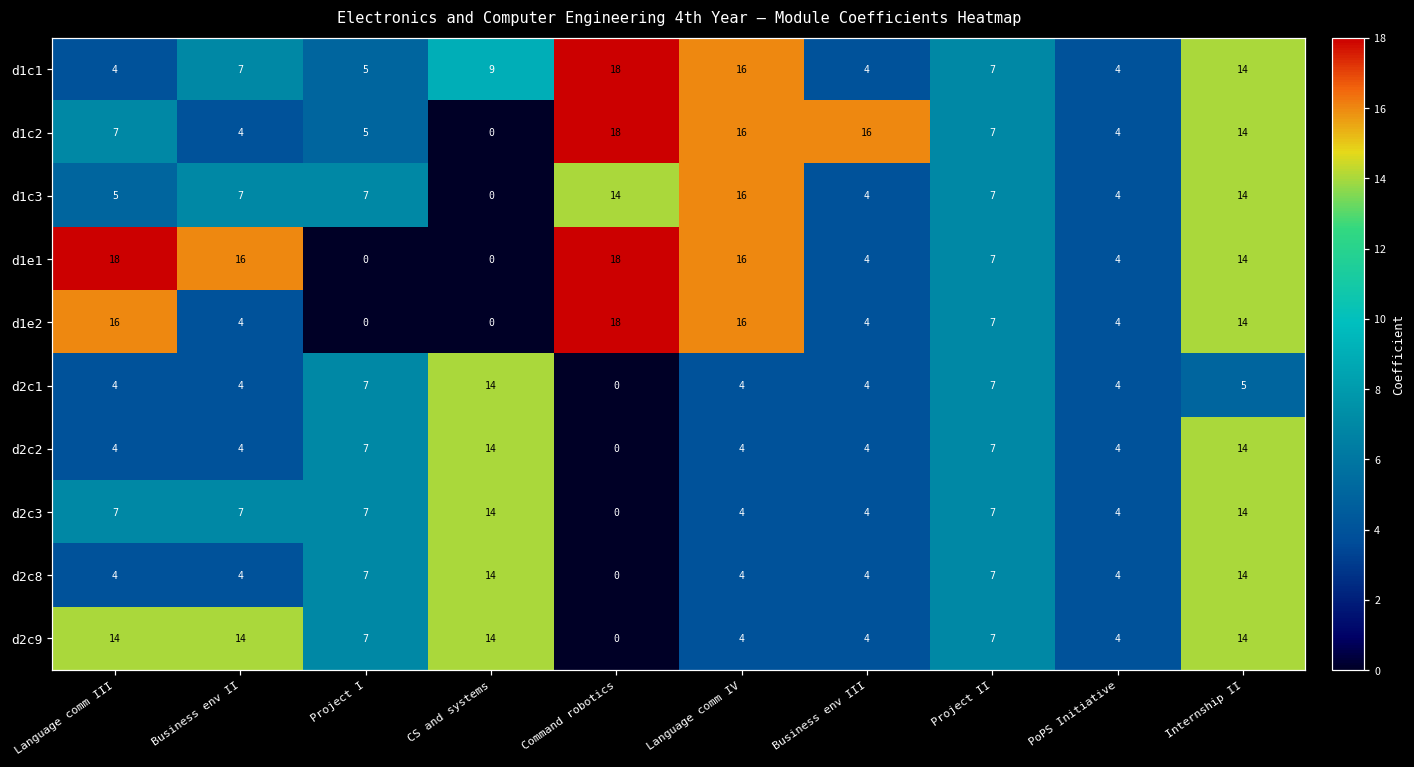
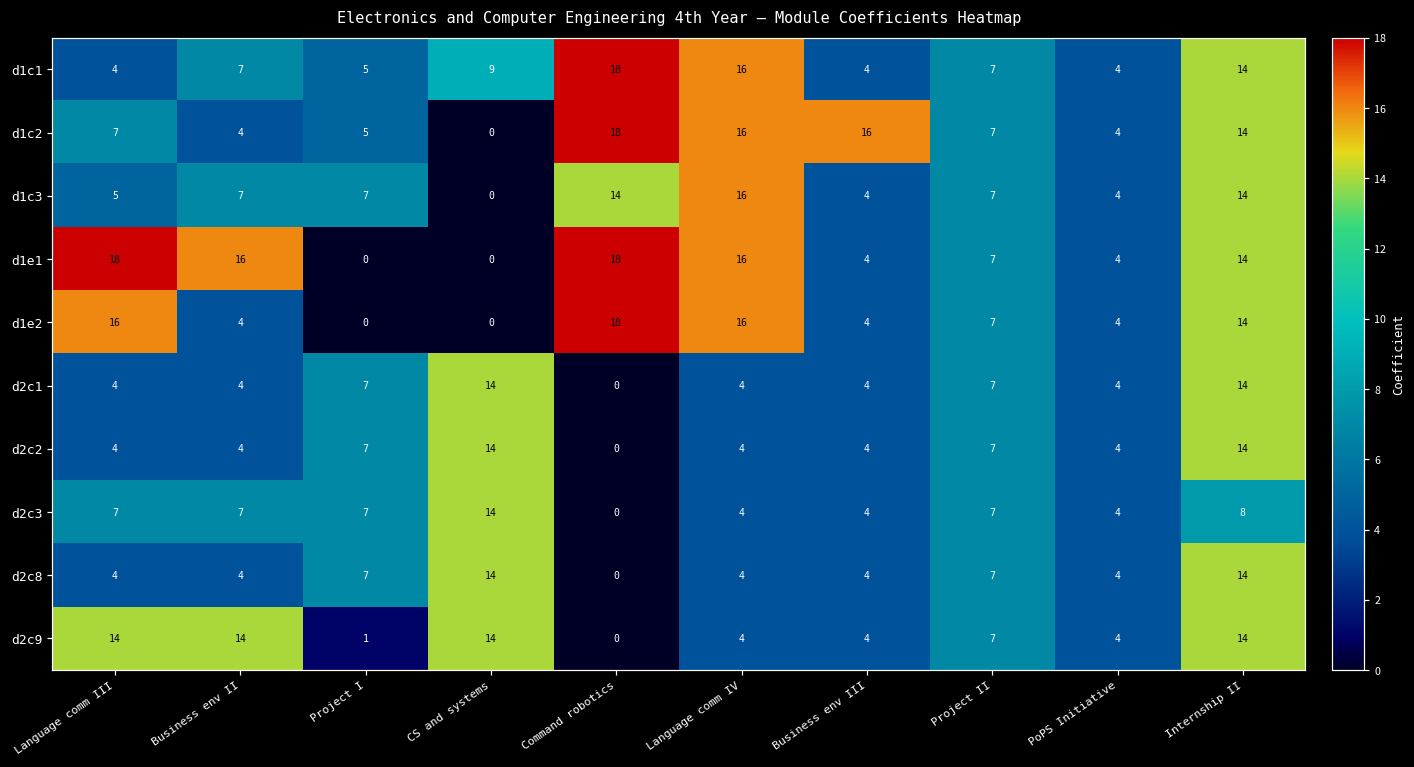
  {
    "d1c1": {
      "Language comm III": 4,
      "Business env II": 7,
      "Project I": 5,
      "CS and systems": 9,
      "Command robotics": 18,
      "Language comm IV": 16,
      "Business env III": 4,
      "Project II": 7,
      "PoPS Initiative": 4,
      "Internship II": 14
    },
    "d1c2": {
      "Language comm III": 7,
      "Business env II": 4,
      "Project I": 5,
      "CS and systems": 0,
      "Command robotics": 18,
      "Language comm IV": 16,
      "Business env III": 16,
      "Project II": 7,
      "PoPS Initiative": 4,
      "Internship II": 14
    },
    "d1c3": {
      "Language comm III": 5,
      "Business env II": 7,
      "Project I": 7,
      "CS and systems": 0,
      "Command robotics": 14,
      "Language comm IV": 16,
      "Business env III": 4,
      "Project II": 7,
      "PoPS Initiative": 4,
      "Internship II": 14
    },
    "d1e1": {
      "Language comm III": 18,
      "Business env II": 16,
      "Project I": 0,
      "CS and systems": 0,
      "Command robotics": 18,
      "Language comm IV": 16,
      "Business env III": 4,
      "Project II": 7,
      "PoPS Initiative": 4,
      "Internship II": 14
    },
    "d1e2": {
      "Language comm III": 16,
      "Business env II": 4,
      "Project I": 0,
      "CS and systems": 0,
      "Command robotics": 18,
      "Language comm IV": 16,
      "Business env III": 4,
      "Project II": 7,
      "PoPS Initiative": 4,
      "Internship II": 14
    },
    "d2c1": {
      "Language comm III": 4,
      "Business env II": 4,
      "Project I": 7,
      "CS and systems": 14,
      "Command robotics": 0,
      "Language comm IV": 4,
      "Business env III": 4,
      "Project II": 7,
      "PoPS Initiative": 4,
-     "Internship II": 5
+     "Internship II": 14
    },
    "d2c2": {
      "Language comm III": 4,
      "Business env II": 4,
      "Project I": 7,
      "CS and systems": 14,
      "Command robotics": 0,
      "Language comm IV": 4,
      "Business env III": 4,
      "Project II": 7,
      "PoPS Initiative": 4,
      "Internship II": 14
    },
    "d2c3": {
      "Language comm III": 7,
      "Business env II": 7,
      "Project I": 7,
      "CS and systems": 14,
      "Command robotics": 0,
      "Language comm IV": 4,
      "Business env III": 4,
      "Project II": 7,
      "PoPS Initiative": 4,
-     "Internship II": 14
+     "Internship II": 8
    },
    "d2c8": {
      "Language comm III": 4,
      "Business env II": 4,
      "Project I": 7,
      "CS and systems": 14,
      "Command robotics": 0,
      "Language comm IV": 4,
      "Business env III": 4,
      "Project II": 7,
      "PoPS Initiative": 4,
      "Internship II": 14
    },
    "d2c9": {
      "Language comm III": 14,
      "Business env II": 14,
-     "Project I": 7,
+     "Project I": 1,
      "CS and systems": 14,
      "Command robotics": 0,
      "Language comm IV": 4,
      "Business env III": 4,
      "Project II": 7,
      "PoPS Initiative": 4,
      "Internship II": 14
    }
  }
